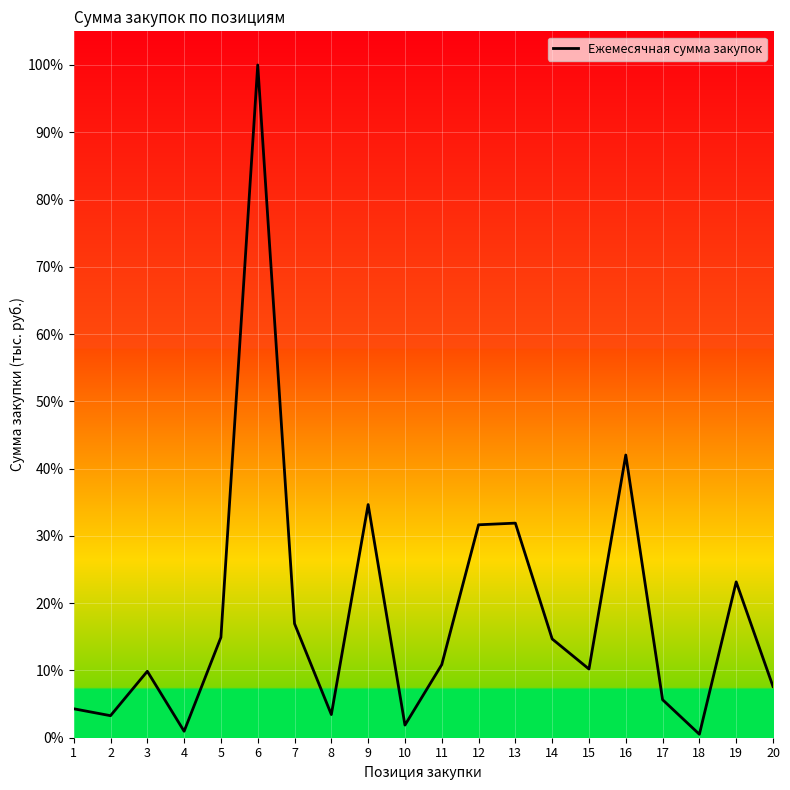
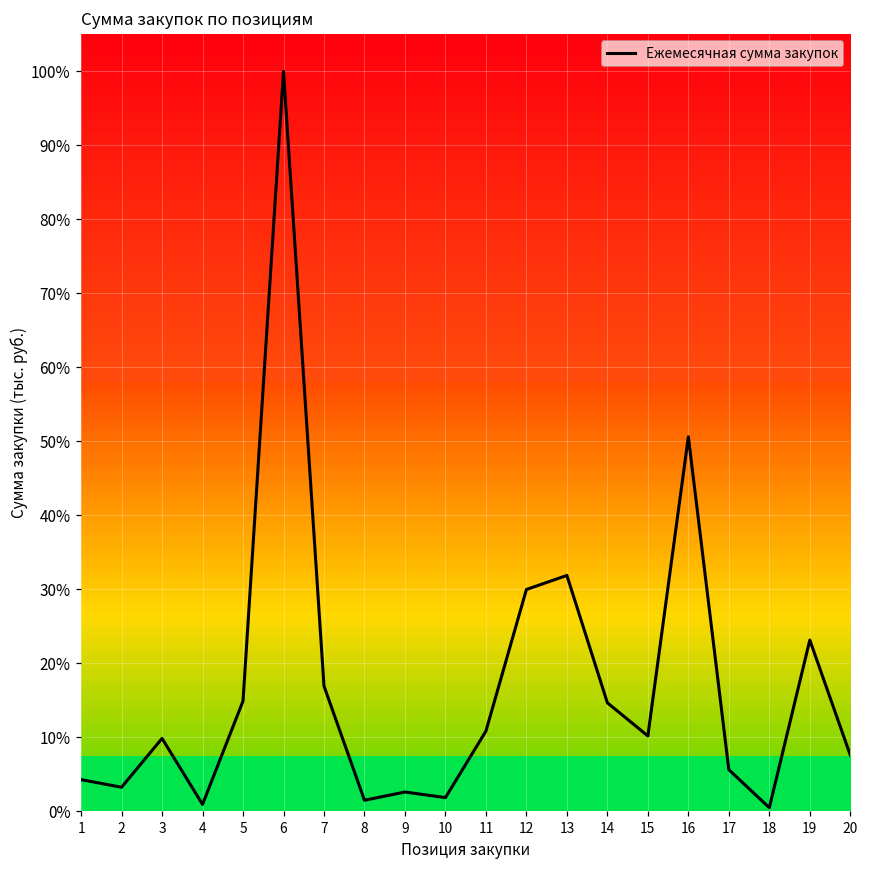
  {
    "1": "4%",
    "2": "3%",
    "3": "10%",
    "4": "1%",
    "5": "15%",
    "6": "100%",
    "7": "17%",
-   "8": "3%",
-   "9": "35%",
+   "8": "2%",
+   "9": "3%",
    "10": "2%",
    "11": "11%",
-   "12": "32%",
+   "12": "30%",
    "13": "32%",
    "14": "15%",
    "15": "10%",
-   "16": "42%",
+   "16": "51%",
    "17": "6%",
    "18": "1%",
    "19": "23%",
    "20": "8%"
  }
